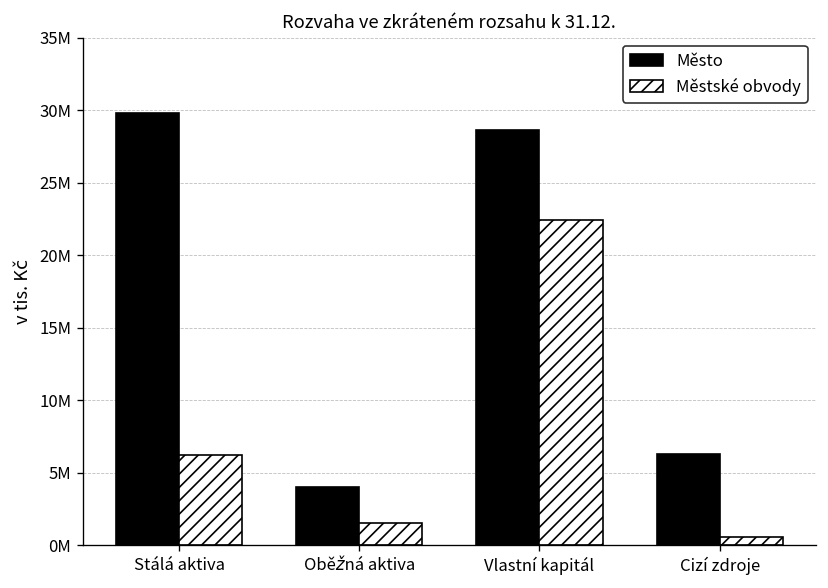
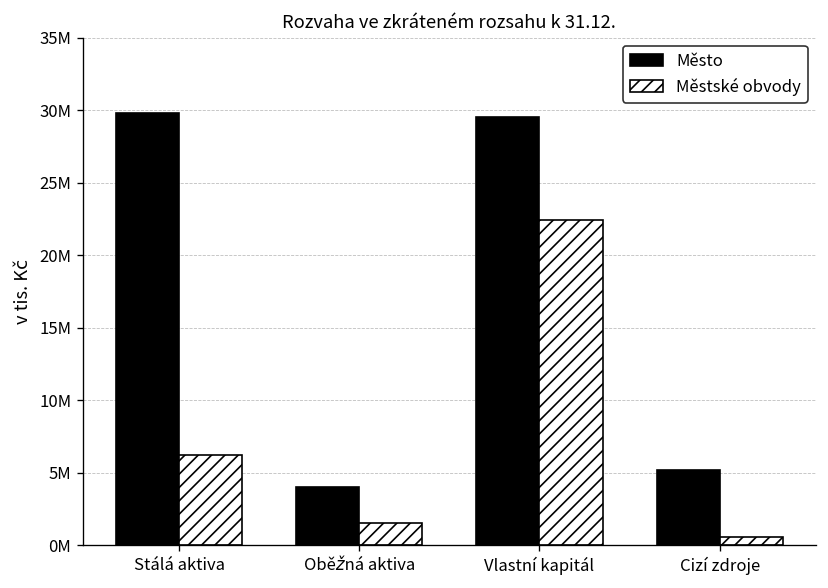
  {
    "Město": {
      "Stálá aktiva": 29800000,
      "Oběžná aktiva": 4000000,
-     "Vlastní kapitál": 28600000,
-     "Cizí zdroje": 6300000
+     "Vlastní kapitál": 29500000,
+     "Cizí zdroje": 5200000
    },
    "Městské obvody": {
      "Stálá aktiva": 6200000,
      "Oběžná aktiva": 1600000,
      "Vlastní kapitál": 22400000,
      "Cizí zdroje": 600000
    }
  }
